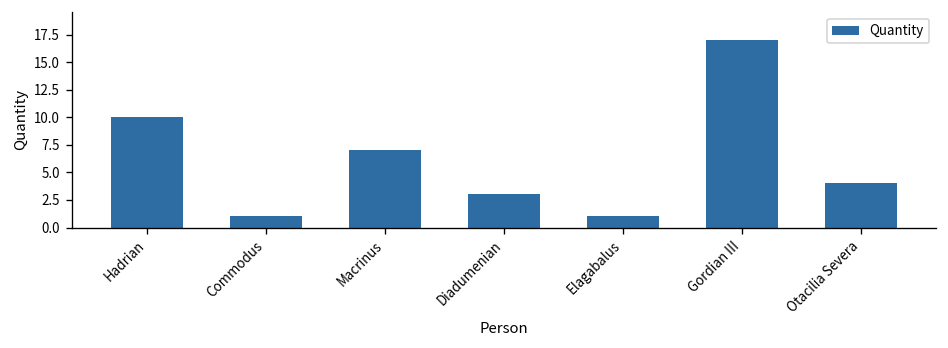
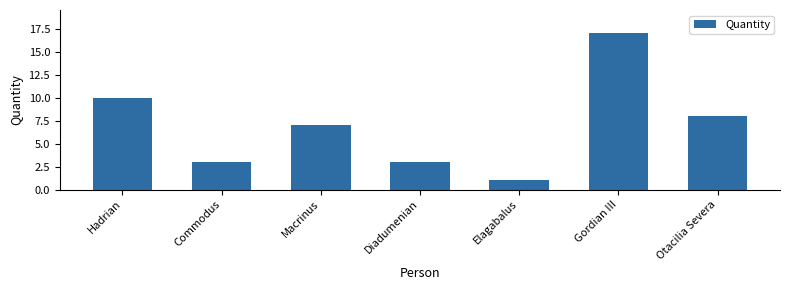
  {
    "Hadrian": 10,
-   "Commodus": 1,
+   "Commodus": 3,
    "Macrinus": 7,
    "Diadumenian": 3,
    "Elagabalus": 1,
    "Gordian III": 17,
-   "Otacilia Severa": 4
+   "Otacilia Severa": 8
  }
